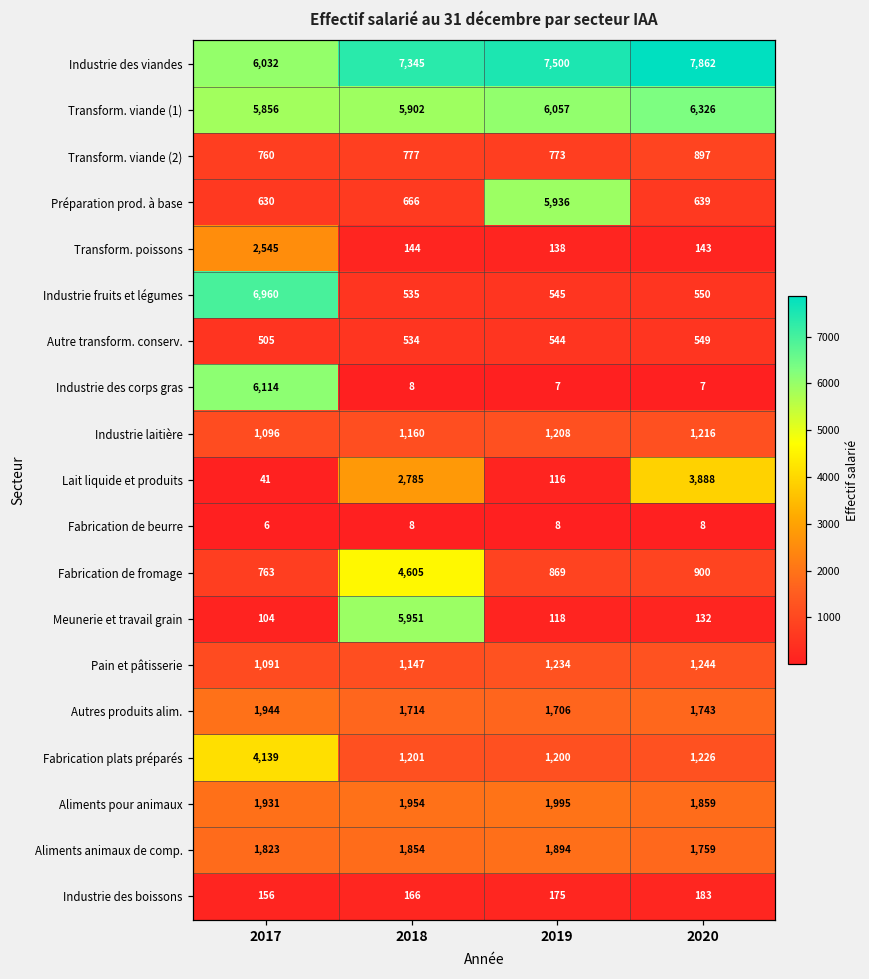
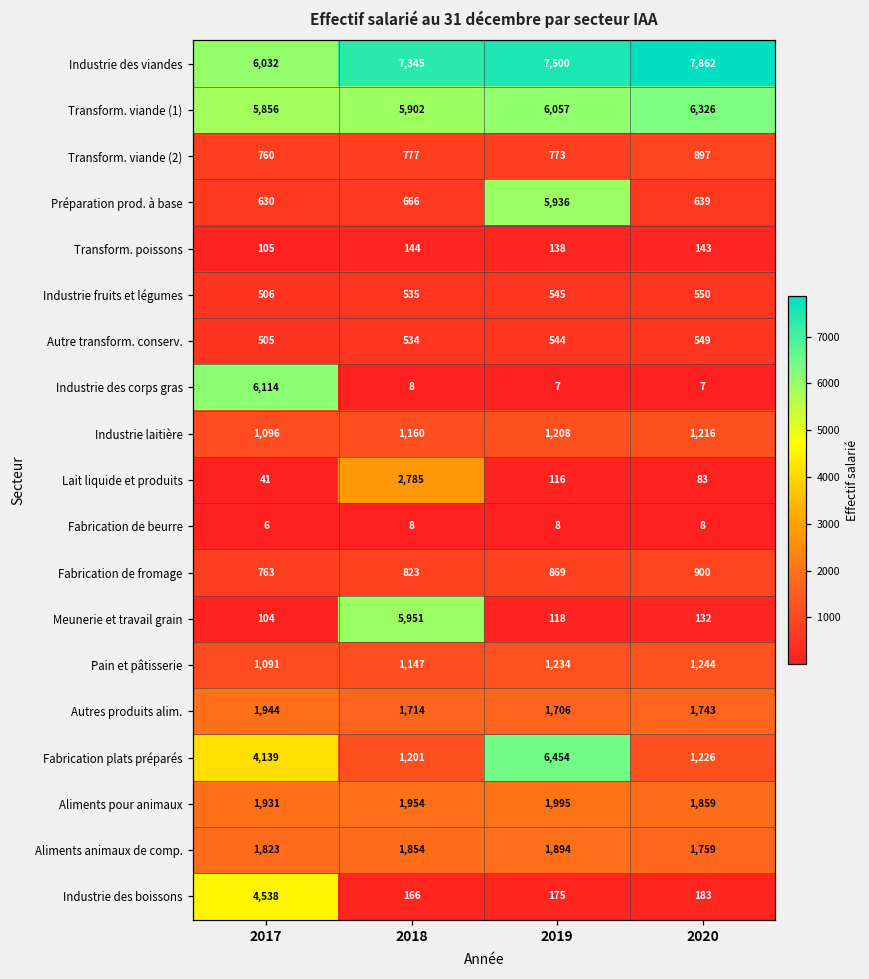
  {
    "Industrie des viandes": {
      "2017": "6,032",
      "2018": "7,345",
      "2019": "7,500",
      "2020": "7,862"
    },
    "Transform. viande (1)": {
      "2017": "5,856",
      "2018": "5,902",
      "2019": "6,057",
      "2020": "6,326"
    },
    "Transform. viande (2)": {
      "2017": "760",
      "2018": "777",
      "2019": "773",
      "2020": "897"
    },
    "Préparation prod. à base": {
      "2017": "630",
      "2018": "666",
      "2019": "5,936",
      "2020": "639"
    },
    "Transform. poissons": {
-     "2017": "2,545",
+     "2017": "105",
      "2018": "144",
      "2019": "138",
      "2020": "143"
    },
    "Industrie fruits et légumes": {
-     "2017": "6,960",
+     "2017": "506",
      "2018": "535",
      "2019": "545",
      "2020": "550"
    },
    "Autre transform. conserv.": {
      "2017": "505",
      "2018": "534",
      "2019": "544",
      "2020": "549"
    },
    "Industrie des corps gras": {
      "2017": "6,114",
      "2018": "8",
      "2019": "7",
      "2020": "7"
    },
    "Industrie laitière": {
      "2017": "1,096",
      "2018": "1,160",
      "2019": "1,208",
      "2020": "1,216"
    },
    "Lait liquide et produits": {
      "2017": "41",
      "2018": "2,785",
      "2019": "116",
-     "2020": "3,888"
+     "2020": "83"
    },
    "Fabrication de beurre": {
      "2017": "6",
      "2018": "8",
      "2019": "8",
      "2020": "8"
    },
    "Fabrication de fromage": {
      "2017": "763",
-     "2018": "4,605",
+     "2018": "823",
      "2019": "869",
      "2020": "900"
    },
    "Meunerie et travail grain": {
      "2017": "104",
      "2018": "5,951",
      "2019": "118",
      "2020": "132"
    },
    "Pain et pâtisserie": {
      "2017": "1,091",
      "2018": "1,147",
      "2019": "1,234",
      "2020": "1,244"
    },
    "Autres produits alim.": {
      "2017": "1,944",
      "2018": "1,714",
      "2019": "1,706",
      "2020": "1,743"
    },
    "Fabrication plats préparés": {
      "2017": "4,139",
      "2018": "1,201",
-     "2019": "1,200",
+     "2019": "6,454",
      "2020": "1,226"
    },
    "Aliments pour animaux": {
      "2017": "1,931",
      "2018": "1,954",
      "2019": "1,995",
      "2020": "1,859"
    },
    "Aliments animaux de comp.": {
      "2017": "1,823",
      "2018": "1,854",
      "2019": "1,894",
      "2020": "1,759"
    },
    "Industrie des boissons": {
-     "2017": "156",
+     "2017": "4,538",
      "2018": "166",
      "2019": "175",
      "2020": "183"
    }
  }
